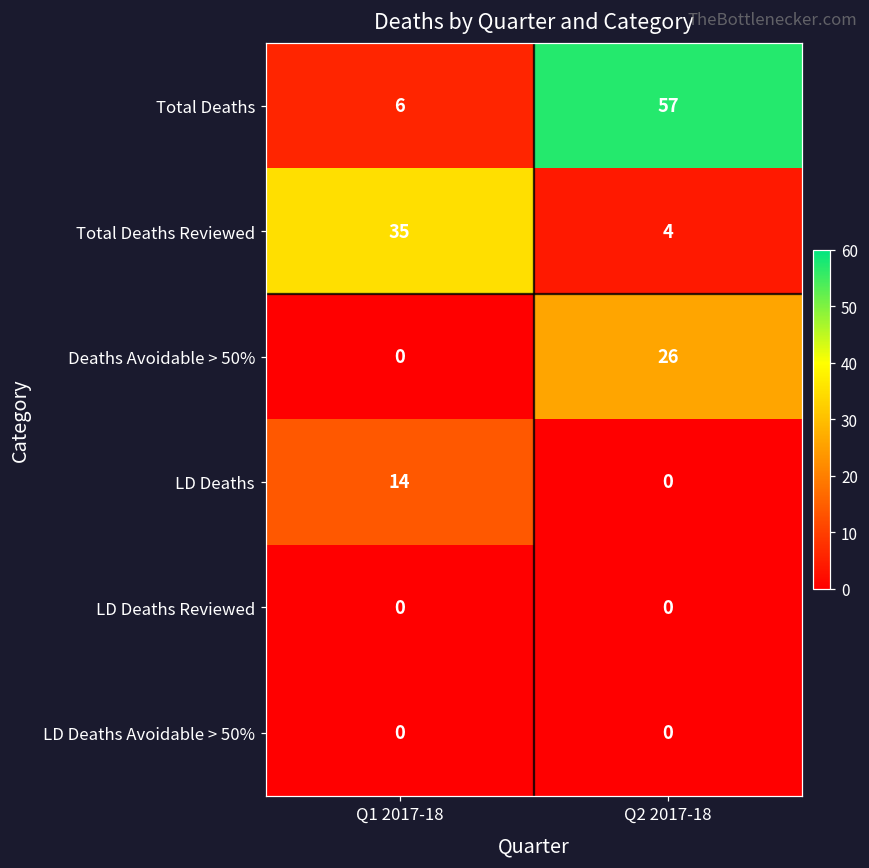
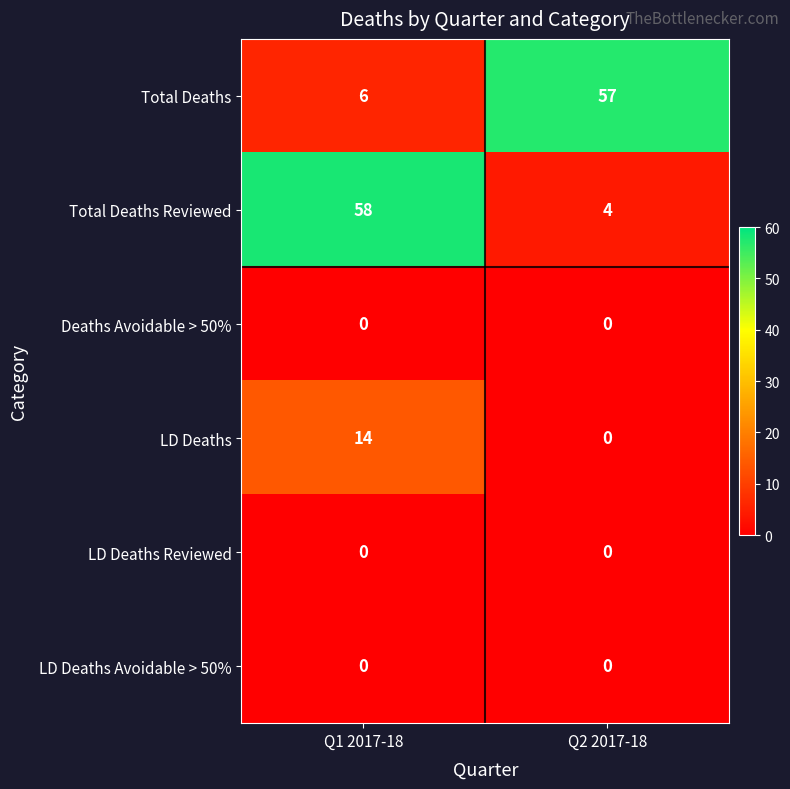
  {
    "Total Deaths": {
      "Q1 2017-18": 6,
      "Q2 2017-18": 57
    },
    "Total Deaths Reviewed": {
-     "Q1 2017-18": 35,
+     "Q1 2017-18": 58,
      "Q2 2017-18": 4
    },
    "Deaths Avoidable > 50%": {
      "Q1 2017-18": 0,
-     "Q2 2017-18": 26
+     "Q2 2017-18": 0
    },
    "LD Deaths": {
      "Q1 2017-18": 14,
      "Q2 2017-18": 0
    },
    "LD Deaths Reviewed": {
      "Q1 2017-18": 0,
      "Q2 2017-18": 0
    },
    "LD Deaths Avoidable > 50%": {
      "Q1 2017-18": 0,
      "Q2 2017-18": 0
    }
  }
